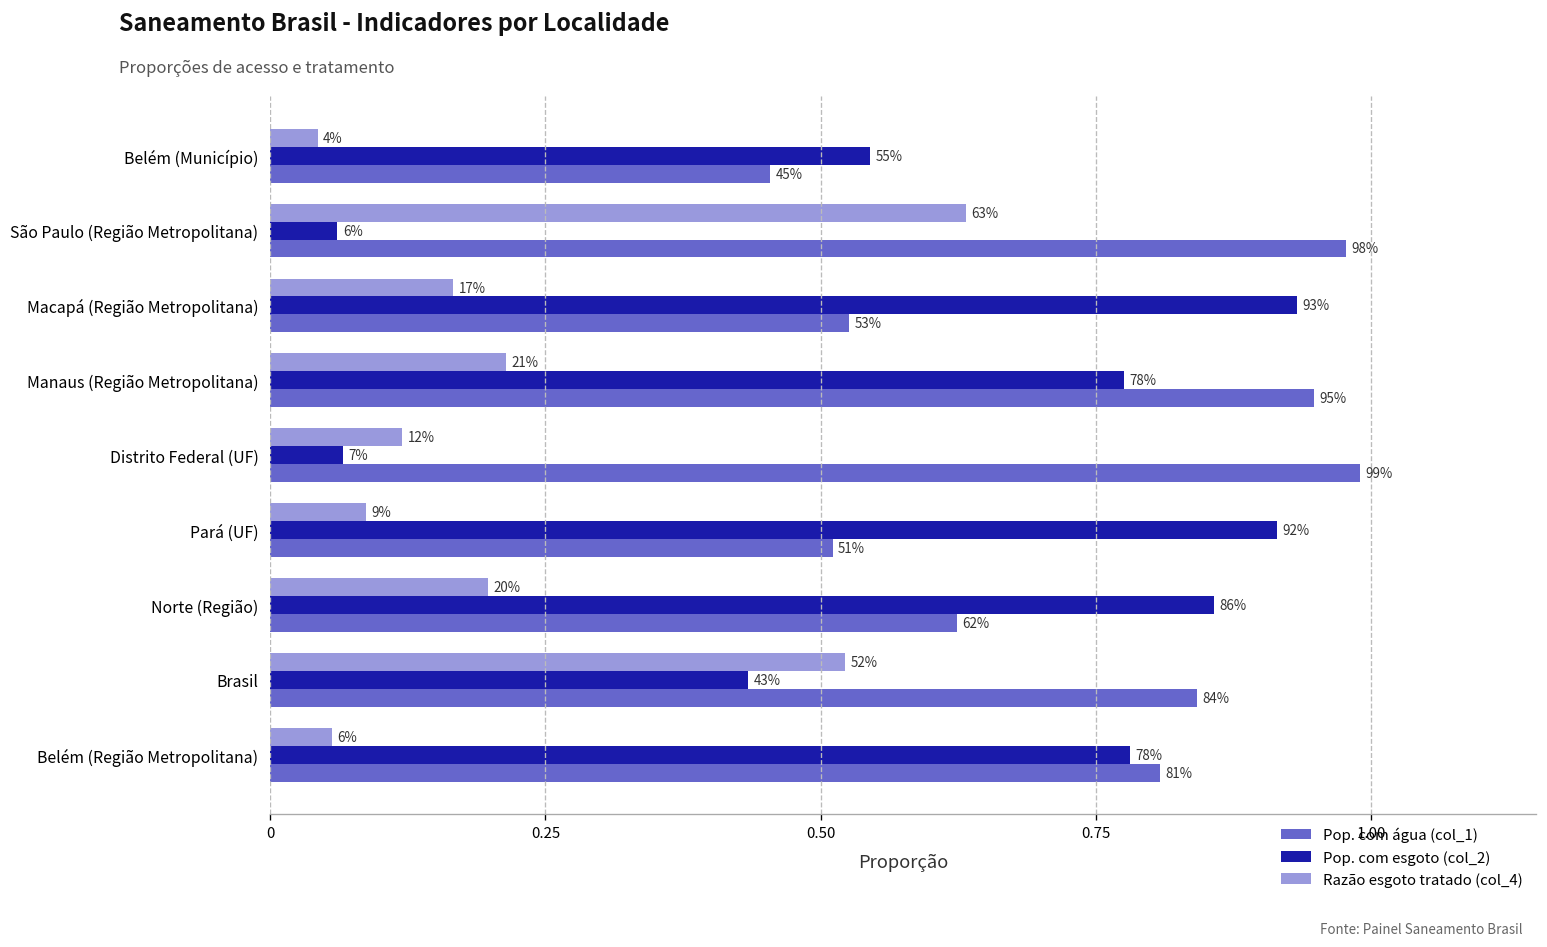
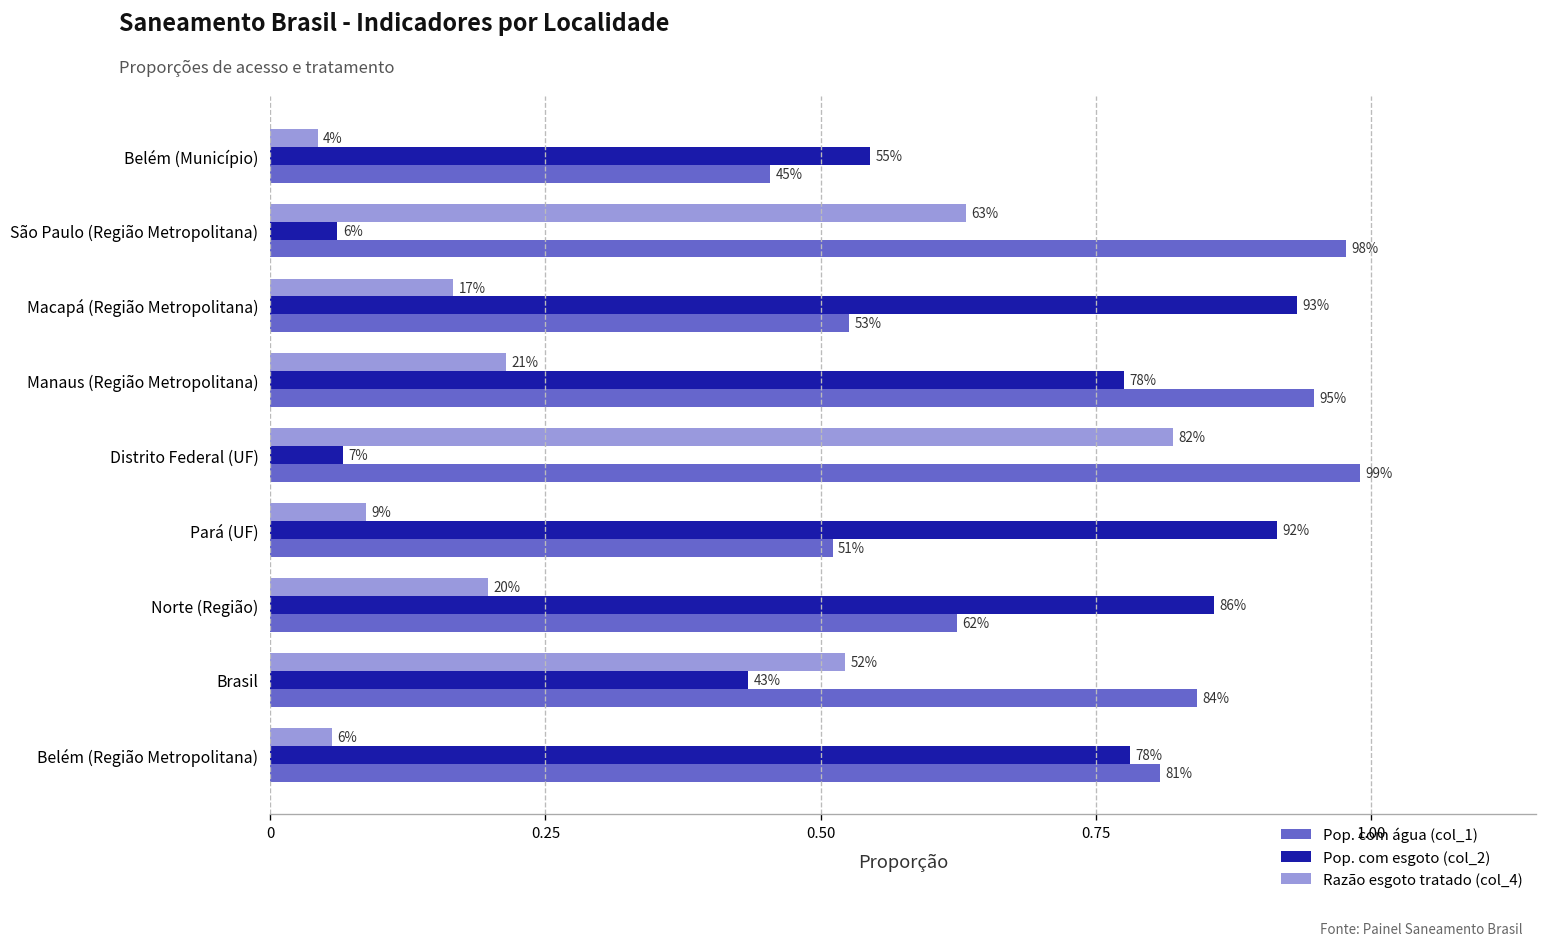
  {
    "Pop. com água (col_1)": {
      "Belém (Município)": "45%",
      "São Paulo (Região Metropolitana)": "98%",
      "Macapá (Região Metropolitana)": "53%",
      "Manaus (Região Metropolitana)": "95%",
      "Distrito Federal (UF)": "99%",
      "Pará (UF)": "51%",
      "Norte (Região)": "62%",
      "Brasil": "84%",
      "Belém (Região Metropolitana)": "81%"
    },
    "Pop. com esgoto (col_2)": {
      "Belém (Município)": "55%",
      "São Paulo (Região Metropolitana)": "6%",
      "Macapá (Região Metropolitana)": "93%",
      "Manaus (Região Metropolitana)": "78%",
      "Distrito Federal (UF)": "7%",
      "Pará (UF)": "92%",
      "Norte (Região)": "86%",
      "Brasil": "43%",
      "Belém (Região Metropolitana)": "78%"
    },
    "Razão esgoto tratado (col_4)": {
      "Belém (Município)": "4%",
      "São Paulo (Região Metropolitana)": "63%",
      "Macapá (Região Metropolitana)": "17%",
      "Manaus (Região Metropolitana)": "21%",
-     "Distrito Federal (UF)": "12%",
+     "Distrito Federal (UF)": "82%",
      "Pará (UF)": "9%",
      "Norte (Região)": "20%",
      "Brasil": "52%",
      "Belém (Região Metropolitana)": "6%"
    }
  }
